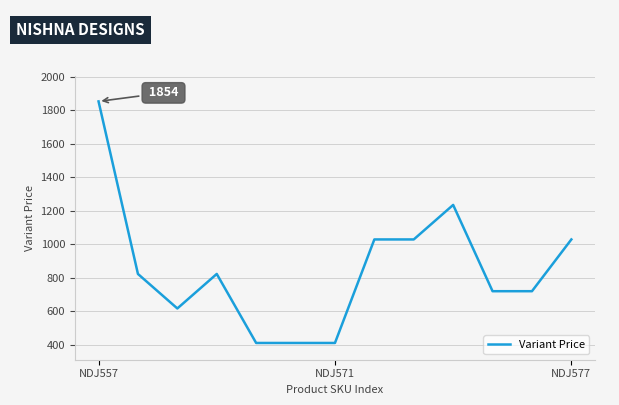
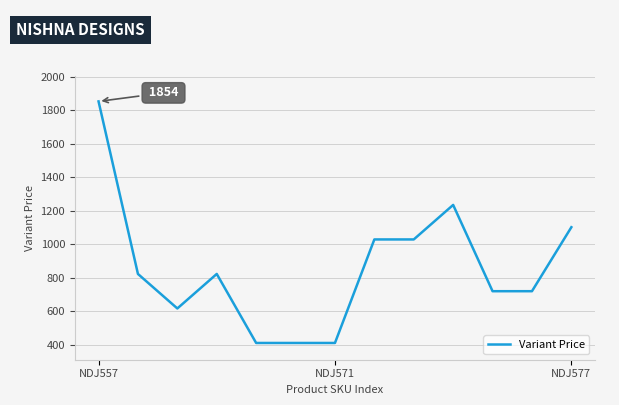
  {
    "NDJ571": 410,
-   "NDJ577": 1030
+   "NDJ577": 1100
  }
